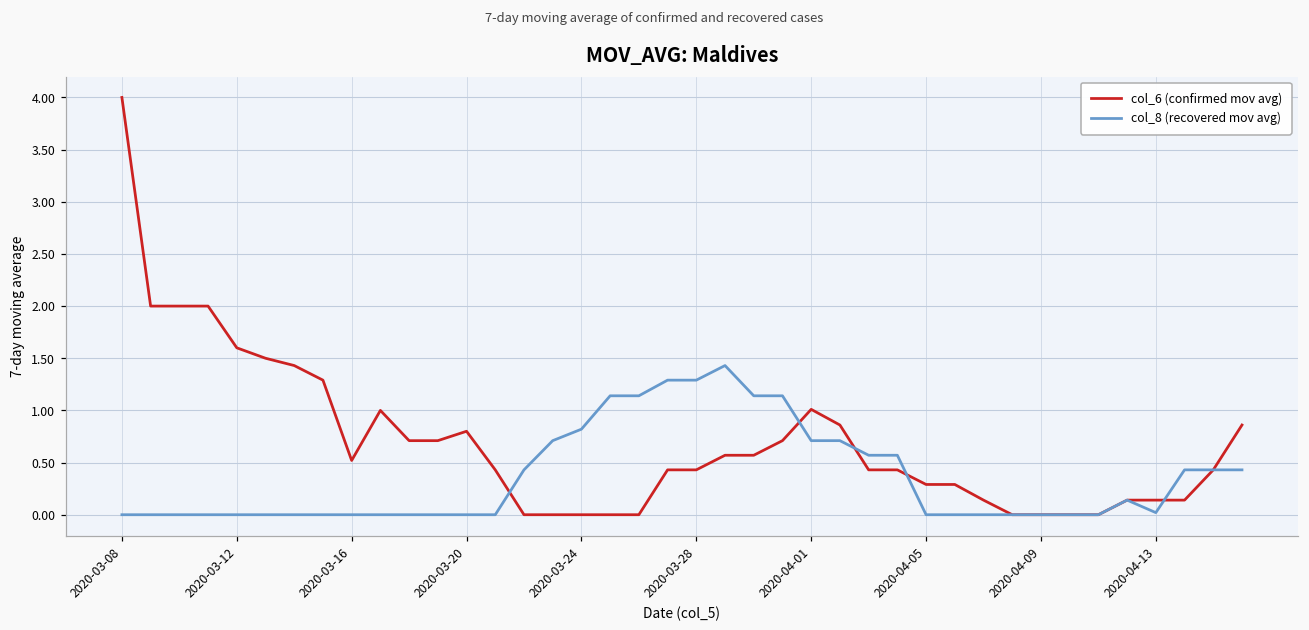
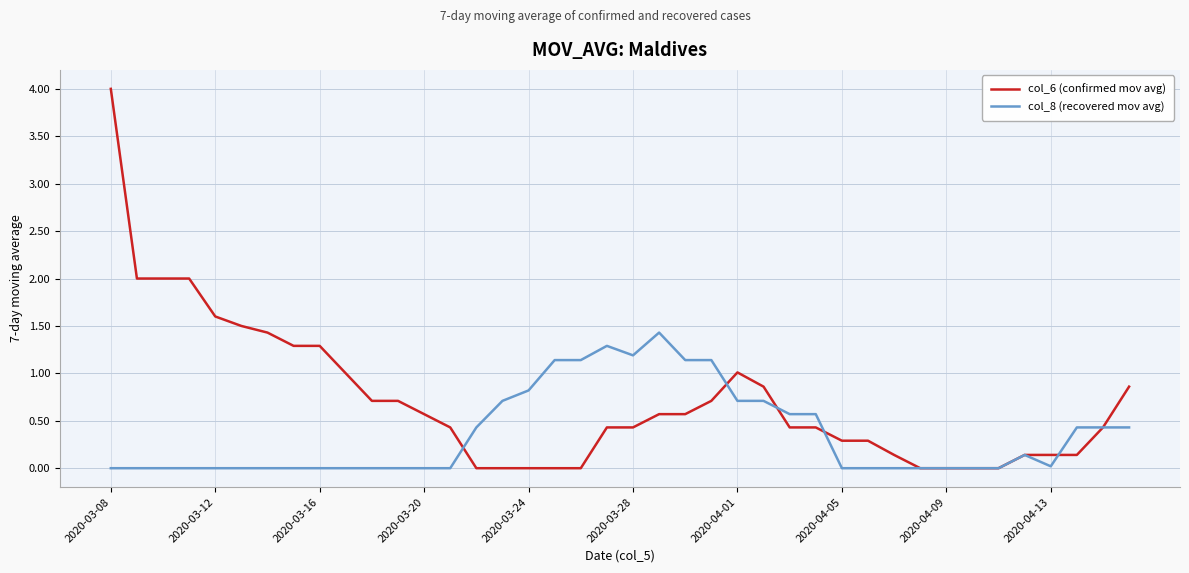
  {
    "col_6 (confirmed mov avg)": {
      "2020-03-08": 4.0,
      "2020-03-12": 1.6,
-     "2020-03-16": 0.5,
-     "2020-03-20": 0.8,
+     "2020-03-16": 1.3,
+     "2020-03-20": 0.6,
      "2020-03-24": 0.0,
      "2020-03-28": 0.4,
      "2020-04-01": 1.0,
      "2020-04-05": 0.3,
      "2020-04-13": 0.1
    },
    "col_8 (recovered mov avg)": {
      "2020-03-08": 0.0,
      "2020-03-12": 0.0,
      "2020-03-16": 0.0,
      "2020-03-20": 0.0,
      "2020-03-24": 0.8,
-     "2020-03-28": 1.3,
+     "2020-03-28": 1.2,
      "2020-04-01": 0.7,
      "2020-04-05": 0.0,
      "2020-04-13": 0.0
    }
  }
